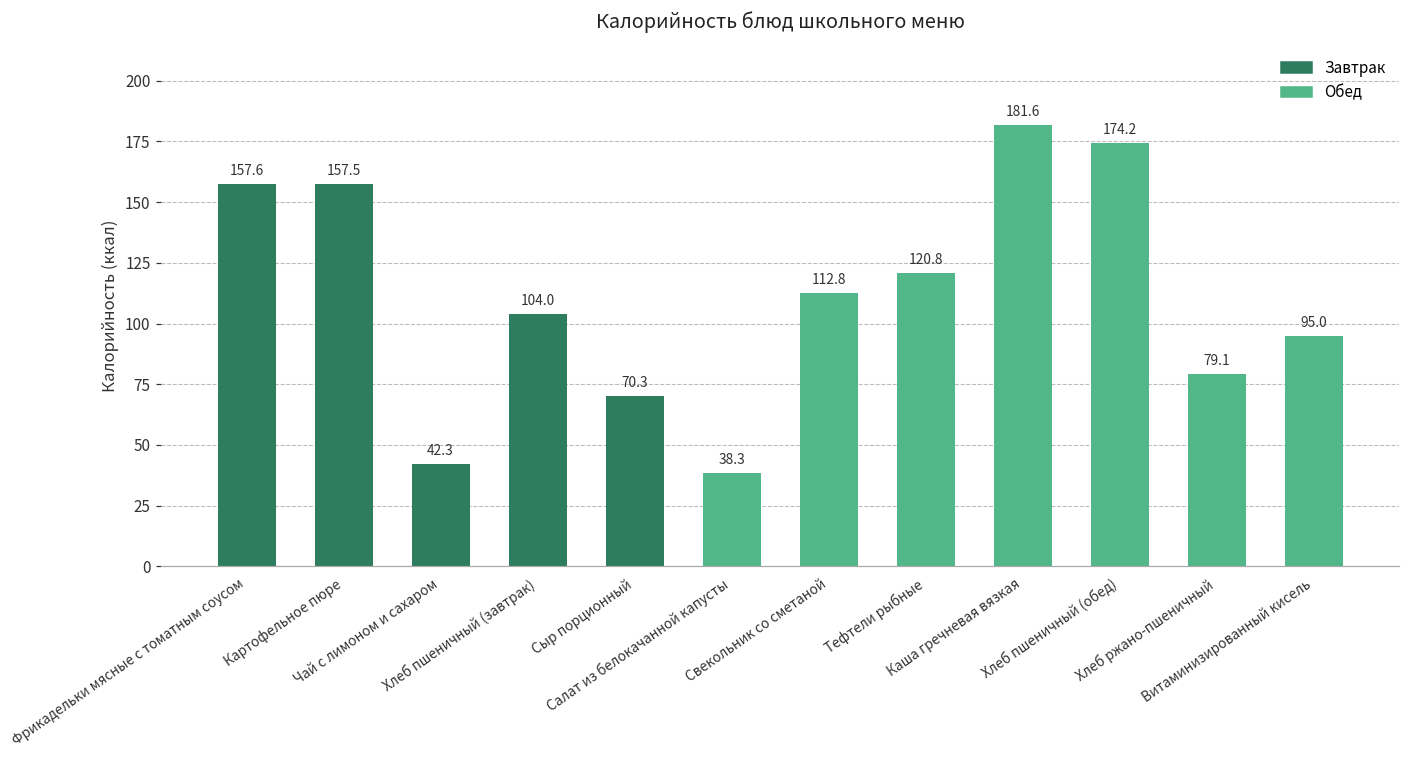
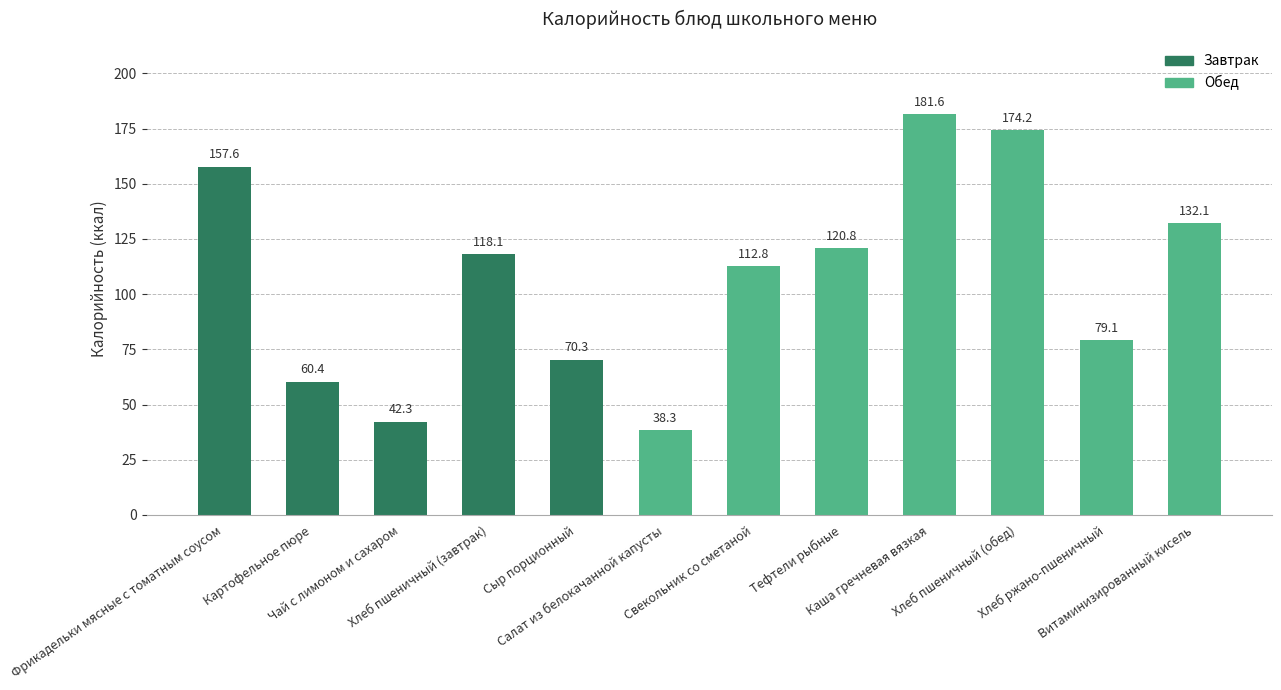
  {
    "Фрикадельки мясные с томатным соусом": 157.6,
-   "Картофельное пюре": 157.5,
+   "Картофельное пюре": 60.4,
    "Чай с лимоном и сахаром": 42.3,
-   "Хлеб пшеничный (завтрак)": 104.0,
+   "Хлеб пшеничный (завтрак)": 118.1,
    "Сыр порционный": 70.3,
    "Салат из белокачанной капусты": 38.3,
    "Свекольник со сметаной": 112.8,
    "Тефтели рыбные": 120.8,
    "Каша гречневая вязкая": 181.6,
    "Хлеб пшеничный (обед)": 174.2,
    "Хлеб ржано-пшеничный": 79.1,
-   "Витаминизированный кисель": 95.0
+   "Витаминизированный кисель": 132.1
  }
